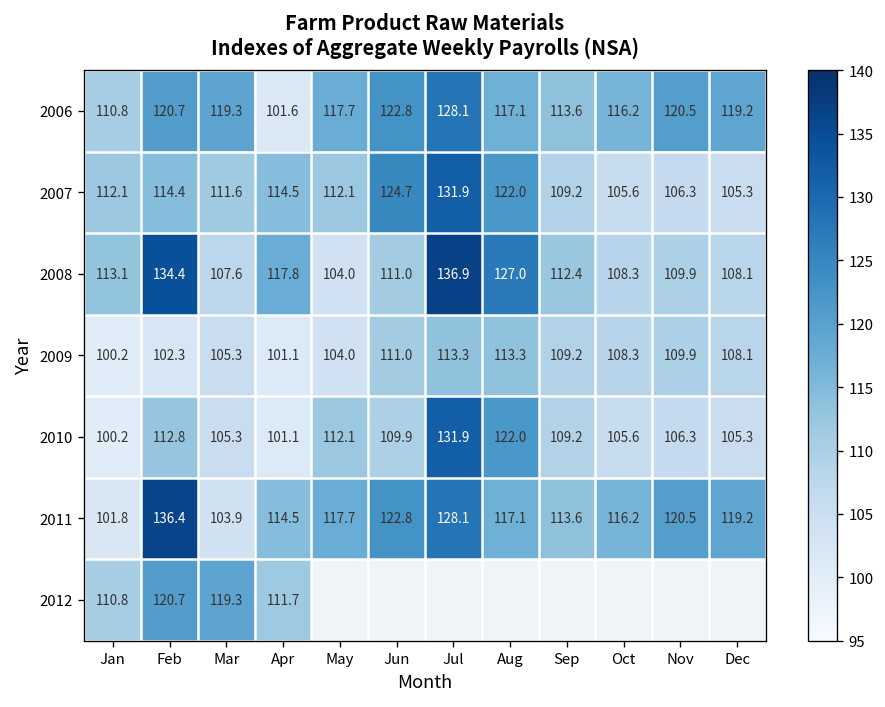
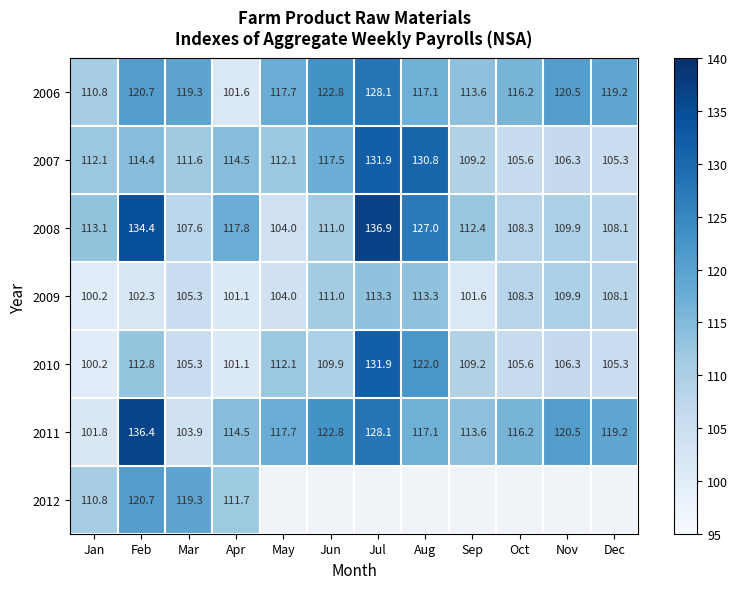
  {
    "2006": {
      "Jan": 110.8,
      "Feb": 120.7,
      "Mar": 119.3,
      "Apr": 101.6,
      "May": 117.7,
      "Jun": 122.8,
      "Jul": 128.1,
      "Aug": 117.1,
      "Sep": 113.6,
      "Oct": 116.2,
      "Nov": 120.5,
      "Dec": 119.2
    },
    "2007": {
      "Jan": 112.1,
      "Feb": 114.4,
      "Mar": 111.6,
      "Apr": 114.5,
      "May": 112.1,
-     "Jun": 124.7,
+     "Jun": 117.5,
      "Jul": 131.9,
-     "Aug": 122.0,
+     "Aug": 130.8,
      "Sep": 109.2,
      "Oct": 105.6,
      "Nov": 106.3,
      "Dec": 105.3
    },
    "2008": {
      "Jan": 113.1,
      "Feb": 134.4,
      "Mar": 107.6,
      "Apr": 117.8,
      "May": 104.0,
      "Jun": 111.0,
      "Jul": 136.9,
      "Aug": 127.0,
      "Sep": 112.4,
      "Oct": 108.3,
      "Nov": 109.9,
      "Dec": 108.1
    },
    "2009": {
      "Jan": 100.2,
      "Feb": 102.3,
      "Mar": 105.3,
      "Apr": 101.1,
      "May": 104.0,
      "Jun": 111.0,
      "Jul": 113.3,
      "Aug": 113.3,
-     "Sep": 109.2,
+     "Sep": 101.6,
      "Oct": 108.3,
      "Nov": 109.9,
      "Dec": 108.1
    },
    "2010": {
      "Jan": 100.2,
      "Feb": 112.8,
      "Mar": 105.3,
      "Apr": 101.1,
      "May": 112.1,
      "Jun": 109.9,
      "Jul": 131.9,
      "Aug": 122.0,
      "Sep": 109.2,
      "Oct": 105.6,
      "Nov": 106.3,
      "Dec": 105.3
    },
    "2011": {
      "Jan": 101.8,
      "Feb": 136.4,
      "Mar": 103.9,
      "Apr": 114.5,
      "May": 117.7,
      "Jun": 122.8,
      "Jul": 128.1,
      "Aug": 117.1,
      "Sep": 113.6,
      "Oct": 116.2,
      "Nov": 120.5,
      "Dec": 119.2
    },
    "2012": {
      "Jan": 110.8,
      "Feb": 120.7,
      "Mar": 119.3,
      "Apr": 111.7
    }
  }
